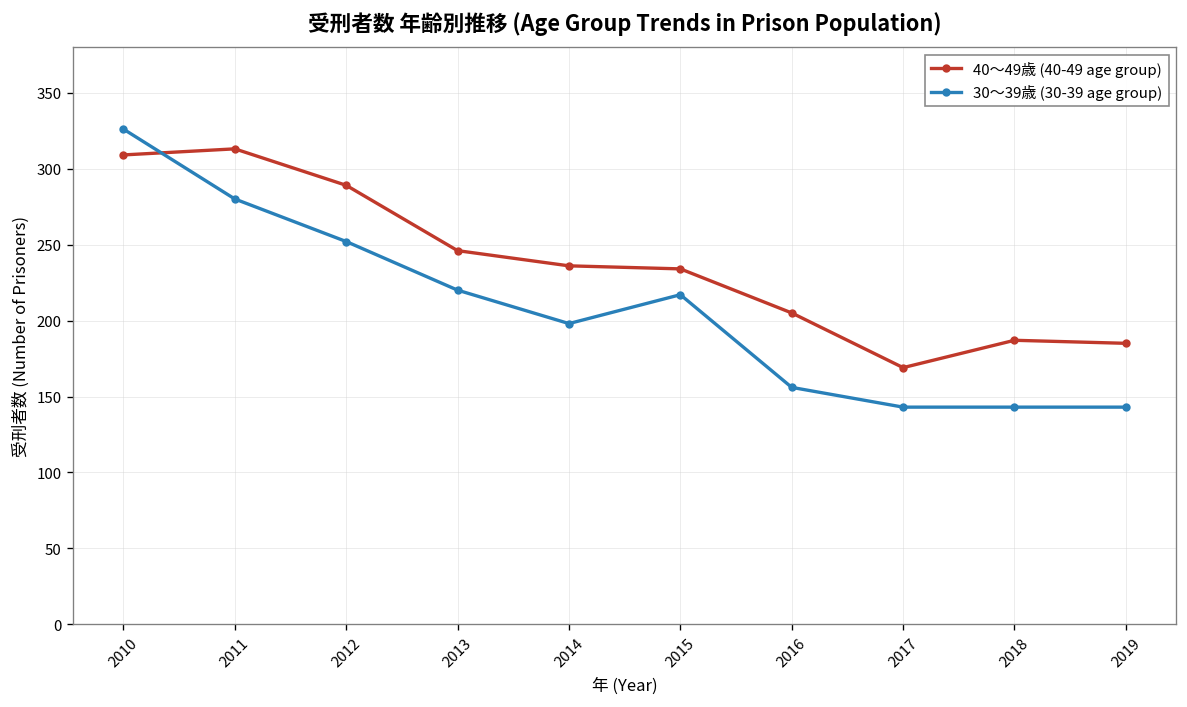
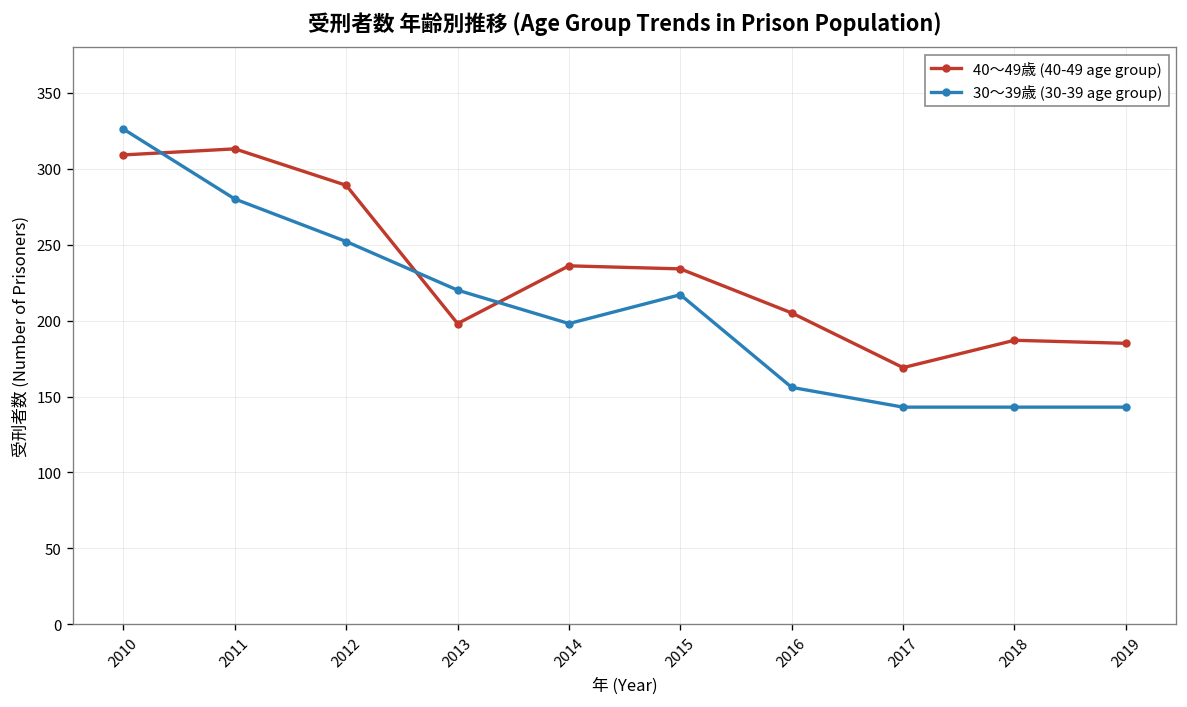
  {
    "40～49歳 (40-49 age group)": {
      "2010": 309,
      "2011": 313,
      "2012": 289,
-     "2013": 246,
+     "2013": 198,
      "2014": 236,
      "2015": 234,
      "2016": 205,
      "2017": 169,
      "2018": 187,
      "2019": 185
    },
    "30～39歳 (30-39 age group)": {
      "2010": 326,
      "2011": 280,
      "2012": 252,
      "2013": 220,
      "2014": 198,
      "2015": 217,
      "2016": 156,
      "2017": 143,
      "2018": 143,
      "2019": 143
    }
  }
